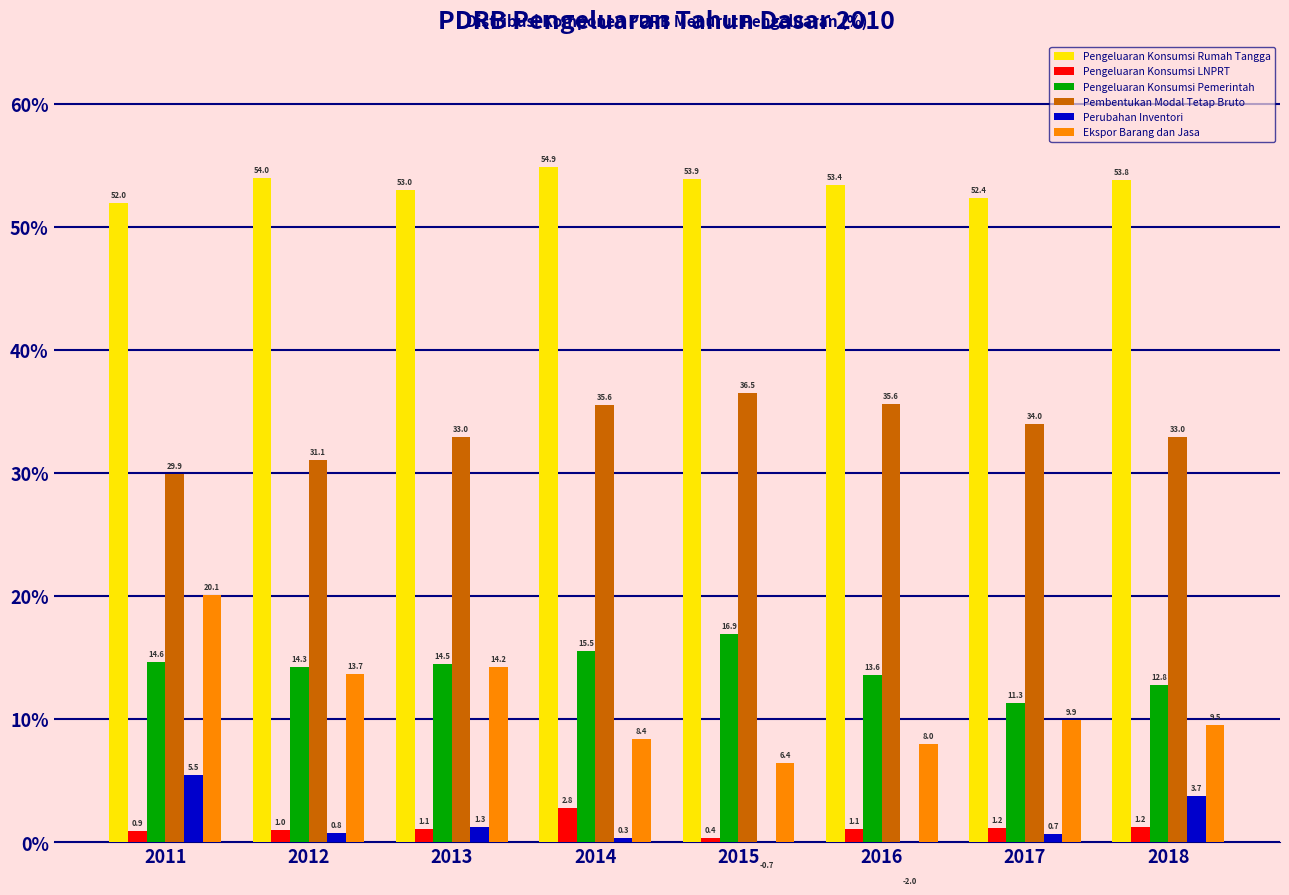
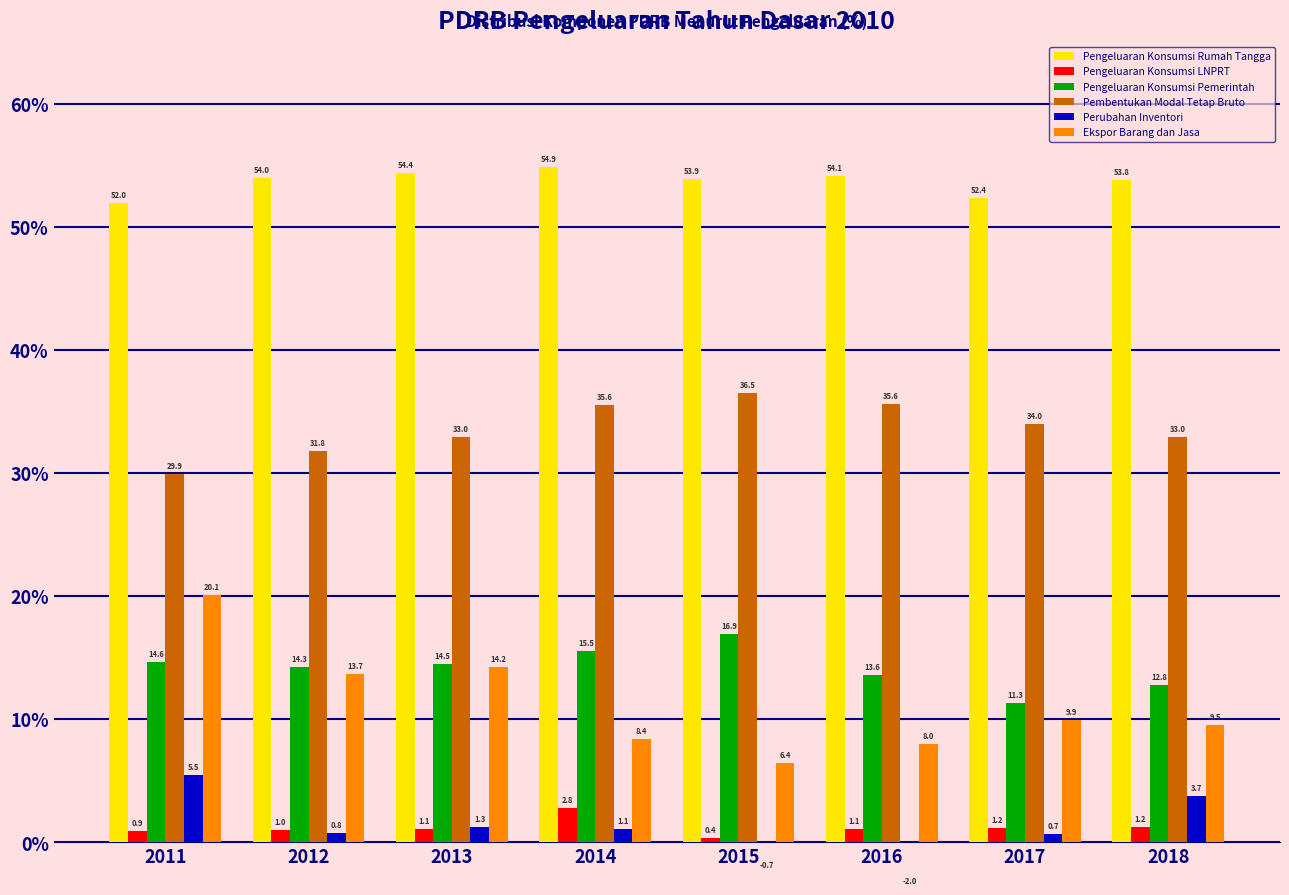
  {
    "Pengeluaran Konsumsi Rumah Tangga": {
      "2011": 52.0,
      "2012": 54.0,
-     "2013": 53.0,
+     "2013": 54.4,
      "2014": 54.9,
      "2015": 53.9,
-     "2016": 53.4,
+     "2016": 54.1,
      "2017": 52.4,
      "2018": 53.8
    },
    "Pengeluaran Konsumsi LNPRT": {
      "2011": 0.9,
      "2012": 1.0,
      "2013": 1.1,
      "2014": 2.8,
      "2015": 0.4,
      "2016": 1.1,
      "2017": 1.2,
      "2018": 1.2
    },
    "Pengeluaran Konsumsi Pemerintah": {
      "2011": 14.6,
      "2012": 14.3,
      "2013": 14.5,
      "2014": 15.5,
      "2015": 16.9,
      "2016": 13.6,
      "2017": 11.3,
      "2018": 12.8
    },
    "Pembentukan Modal Tetap Bruto": {
      "2011": 29.9,
-     "2012": 31.1,
+     "2012": 31.8,
      "2013": 33.0,
      "2014": 35.6,
      "2015": 36.5,
      "2016": 35.6,
      "2017": 34.0,
      "2018": 33.0
    },
    "Perubahan Inventori": {
      "2011": 5.5,
      "2012": 0.8,
      "2013": 1.3,
-     "2014": 0.3,
+     "2014": 1.1,
      "2017": 0.7,
      "2018": 3.7
    },
    "Ekspor Barang dan Jasa": {
      "2011": 20.1,
      "2012": 13.7,
      "2013": 14.2,
      "2014": 8.4,
      "2015": 6.4,
      "2016": 8.0,
      "2017": 9.9,
      "2018": 9.5
    }
  }
